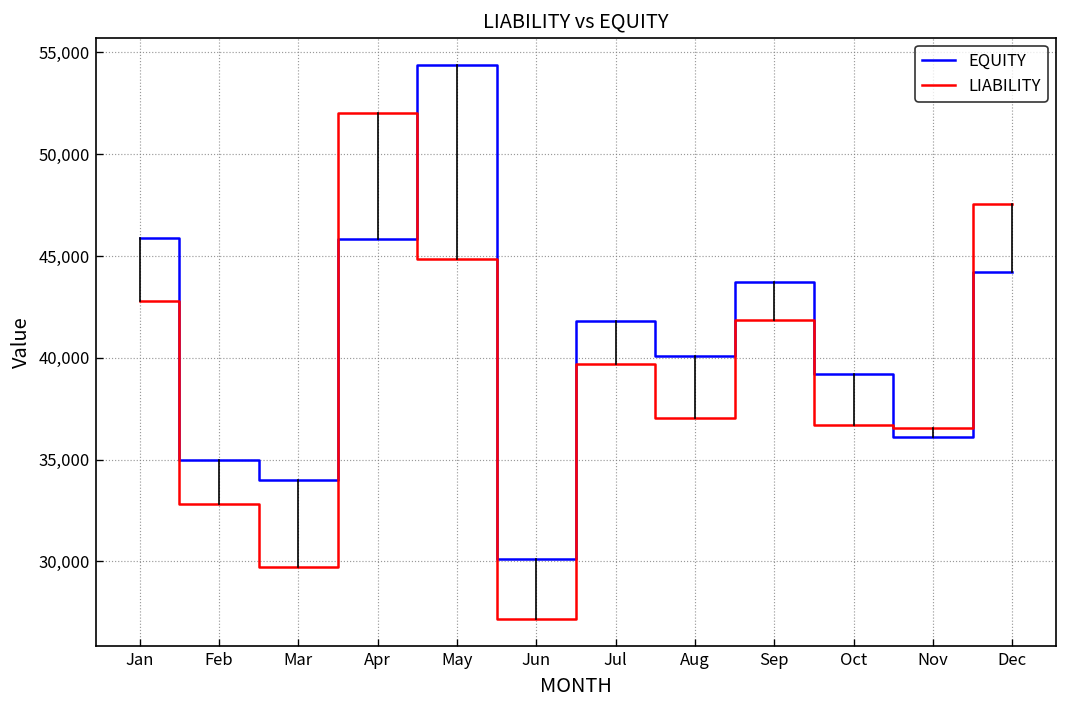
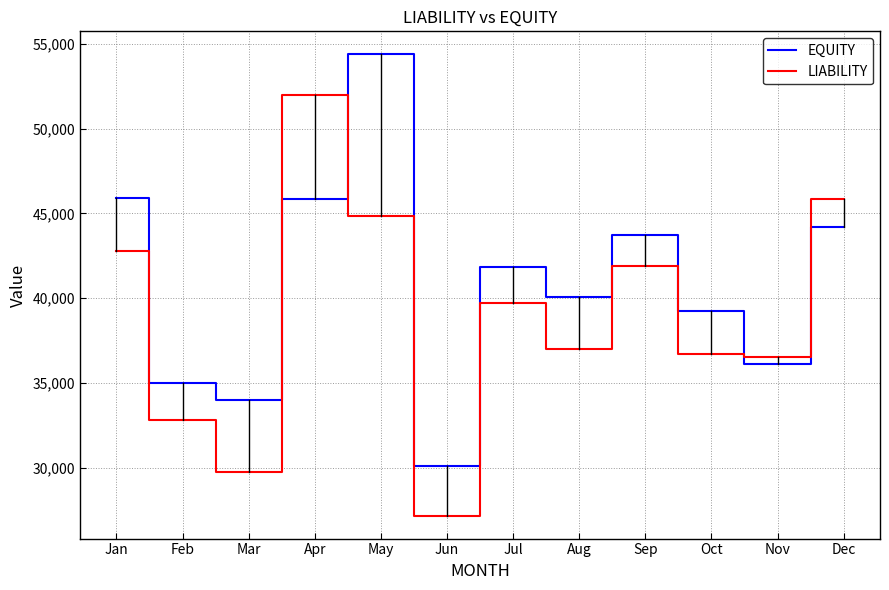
  {
    "LIABILITY": {
-     "Dec": "47,600"
+     "Dec": "45,800"
    }
  }
